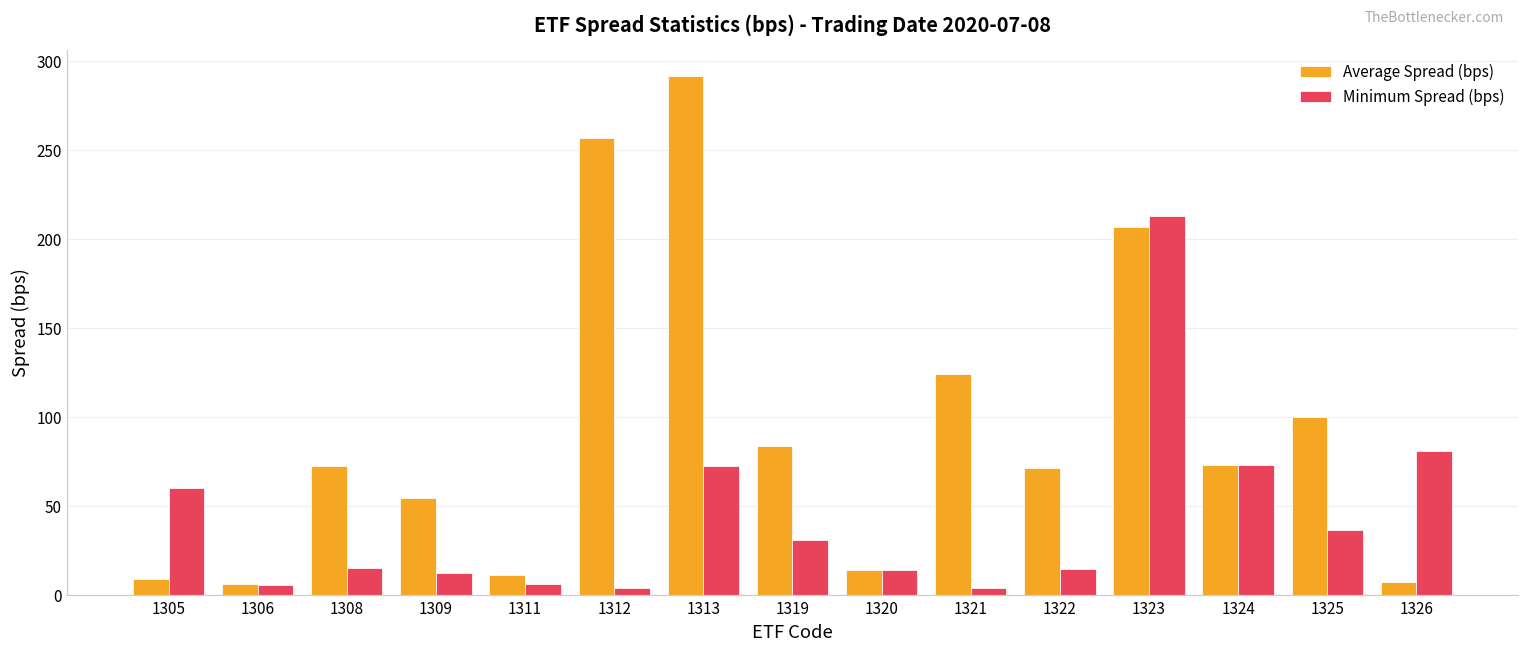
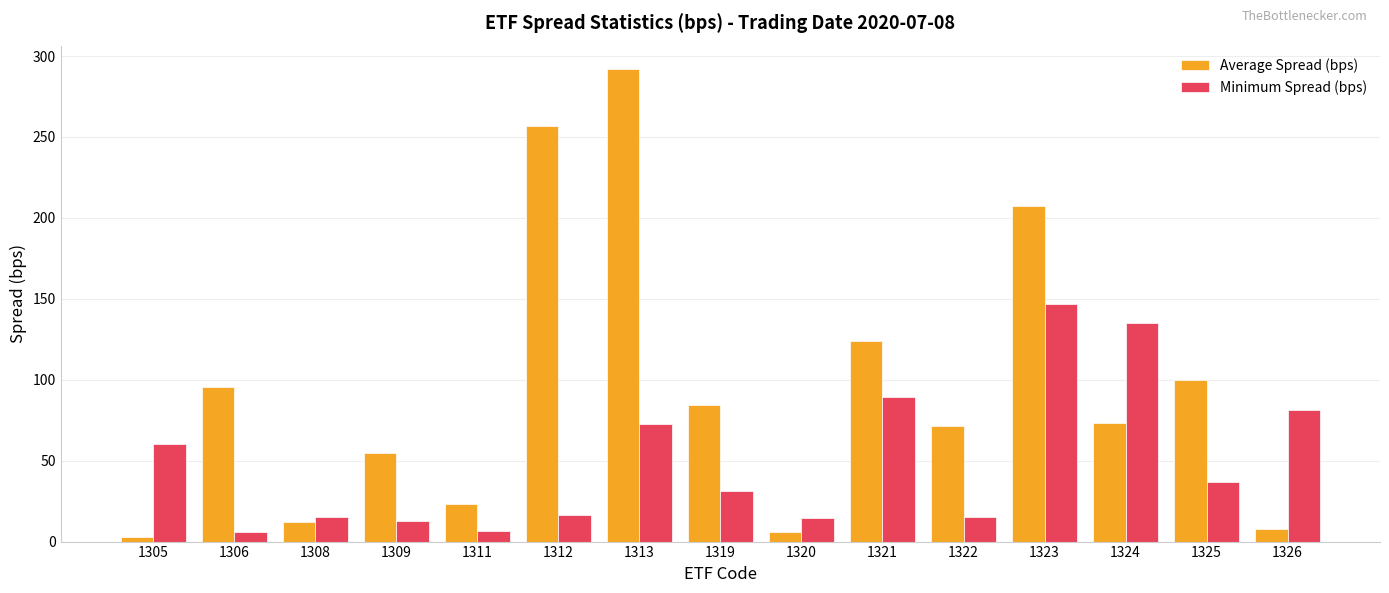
  {
    "Average Spread (bps)": {
-     "1305": 9,
-     "1306": 6,
-     "1308": 73,
+     "1305": 3,
+     "1306": 96,
+     "1308": 12,
      "1309": 55,
-     "1311": 11,
+     "1311": 23,
      "1312": 257,
      "1313": 292,
      "1319": 84,
-     "1320": 15,
+     "1320": 6,
      "1321": 124,
      "1322": 71,
      "1323": 207,
      "1324": 73,
      "1325": 100,
      "1326": 8
    },
    "Minimum Spread (bps)": {
      "1305": 60,
      "1306": 6,
      "1308": 15,
      "1309": 13,
      "1311": 7,
-     "1312": 4,
+     "1312": 16,
      "1313": 73,
      "1319": 31,
      "1320": 15,
-     "1321": 4,
+     "1321": 90,
      "1322": 15,
-     "1323": 213,
-     "1324": 73,
+     "1323": 147,
+     "1324": 135,
      "1325": 37,
      "1326": 81
    }
  }
